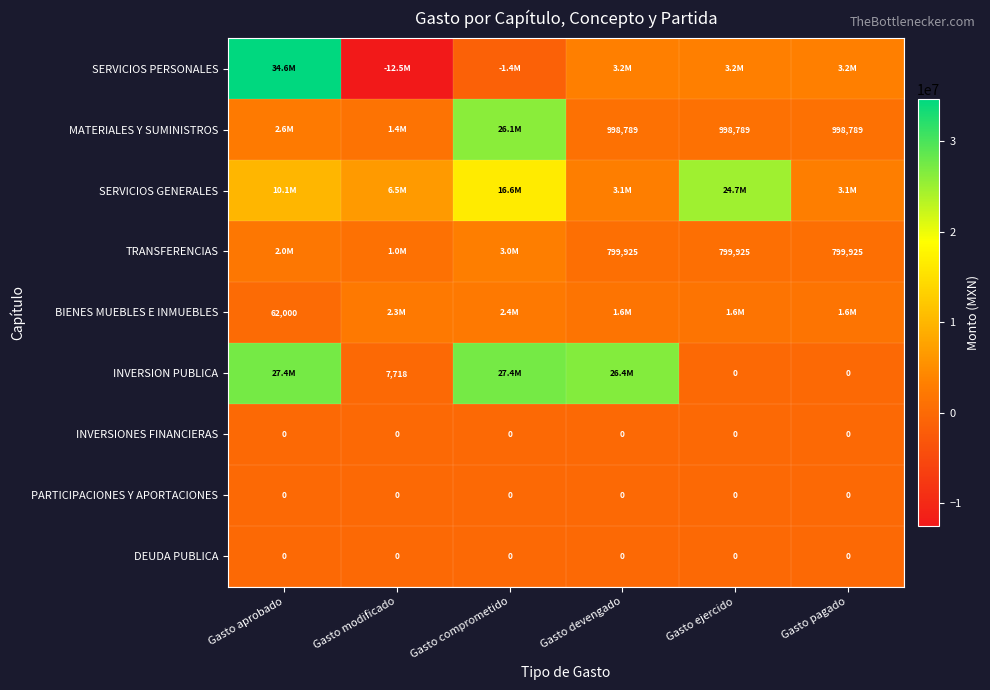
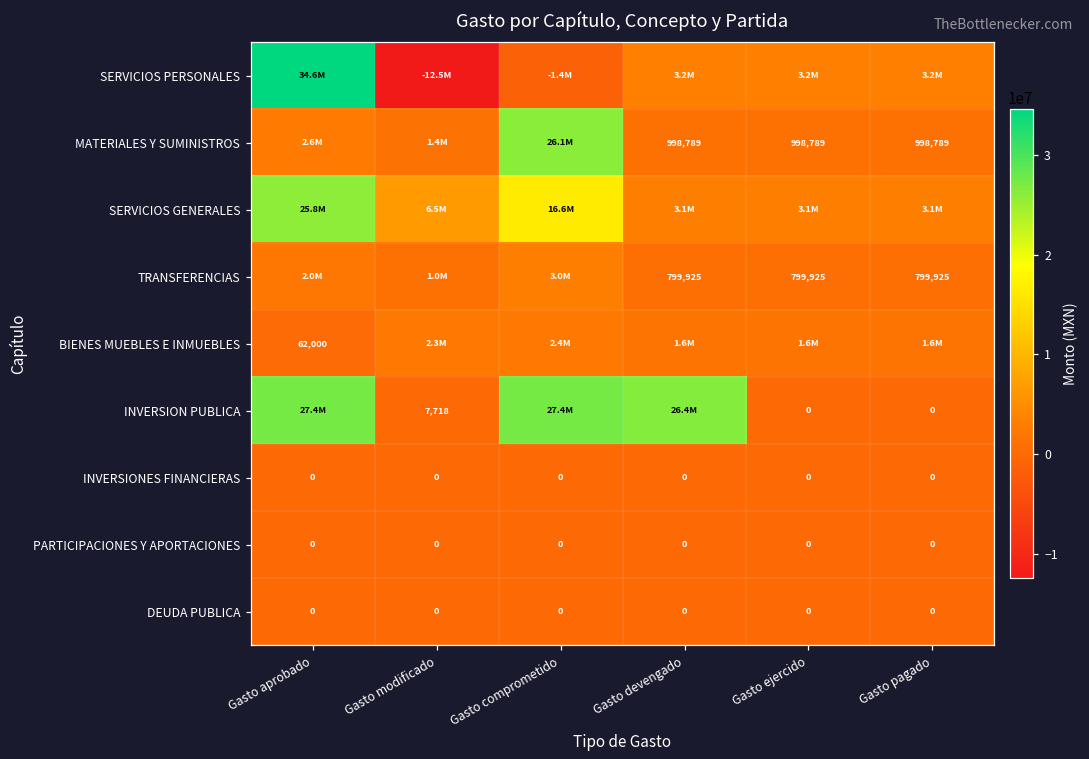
  {
    "SERVICIOS PERSONALES": {
      "Gasto aprobado": "34.6M",
      "Gasto modificado": "-12.5M",
      "Gasto comprometido": "-1.4M",
      "Gasto devengado": "3.2M",
      "Gasto ejercido": "3.2M",
      "Gasto pagado": "3.2M"
    },
    "MATERIALES Y SUMINISTROS": {
      "Gasto aprobado": "2.6M",
      "Gasto modificado": "1.4M",
      "Gasto comprometido": "26.1M",
      "Gasto devengado": "998,789",
      "Gasto ejercido": "998,789",
      "Gasto pagado": "998,789"
    },
    "SERVICIOS GENERALES": {
-     "Gasto aprobado": "10.1M",
+     "Gasto aprobado": "25.8M",
      "Gasto modificado": "6.5M",
      "Gasto comprometido": "16.6M",
      "Gasto devengado": "3.1M",
-     "Gasto ejercido": "24.7M",
+     "Gasto ejercido": "3.1M",
      "Gasto pagado": "3.1M"
    },
    "TRANSFERENCIAS": {
      "Gasto aprobado": "2.0M",
      "Gasto modificado": "1.0M",
      "Gasto comprometido": "3.0M",
      "Gasto devengado": "799,925",
      "Gasto ejercido": "799,925",
      "Gasto pagado": "799,925"
    },
    "BIENES MUEBLES E INMUEBLES": {
      "Gasto aprobado": "62,000",
      "Gasto modificado": "2.3M",
      "Gasto comprometido": "2.4M",
      "Gasto devengado": "1.6M",
      "Gasto ejercido": "1.6M",
      "Gasto pagado": "1.6M"
    },
    "INVERSION PUBLICA": {
      "Gasto aprobado": "27.4M",
      "Gasto modificado": "7,718",
      "Gasto comprometido": "27.4M",
      "Gasto devengado": "26.4M",
      "Gasto ejercido": "0",
      "Gasto pagado": "0"
    },
    "INVERSIONES FINANCIERAS": {
      "Gasto aprobado": "0",
      "Gasto modificado": "0",
      "Gasto comprometido": "0",
      "Gasto devengado": "0",
      "Gasto ejercido": "0",
      "Gasto pagado": "0"
    },
    "PARTICIPACIONES Y APORTACIONES": {
      "Gasto aprobado": "0",
      "Gasto modificado": "0",
      "Gasto comprometido": "0",
      "Gasto devengado": "0",
      "Gasto ejercido": "0",
      "Gasto pagado": "0"
    },
    "DEUDA PUBLICA": {
      "Gasto aprobado": "0",
      "Gasto modificado": "0",
      "Gasto comprometido": "0",
      "Gasto devengado": "0",
      "Gasto ejercido": "0",
      "Gasto pagado": "0"
    }
  }
